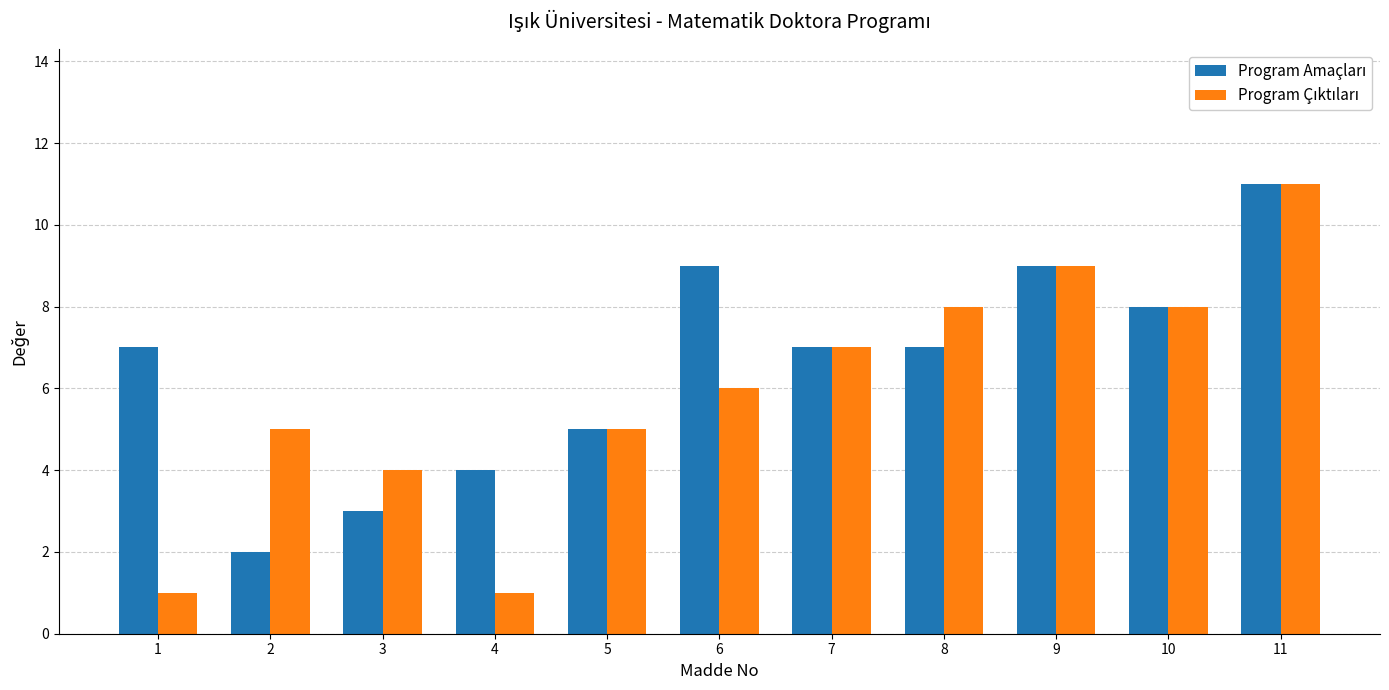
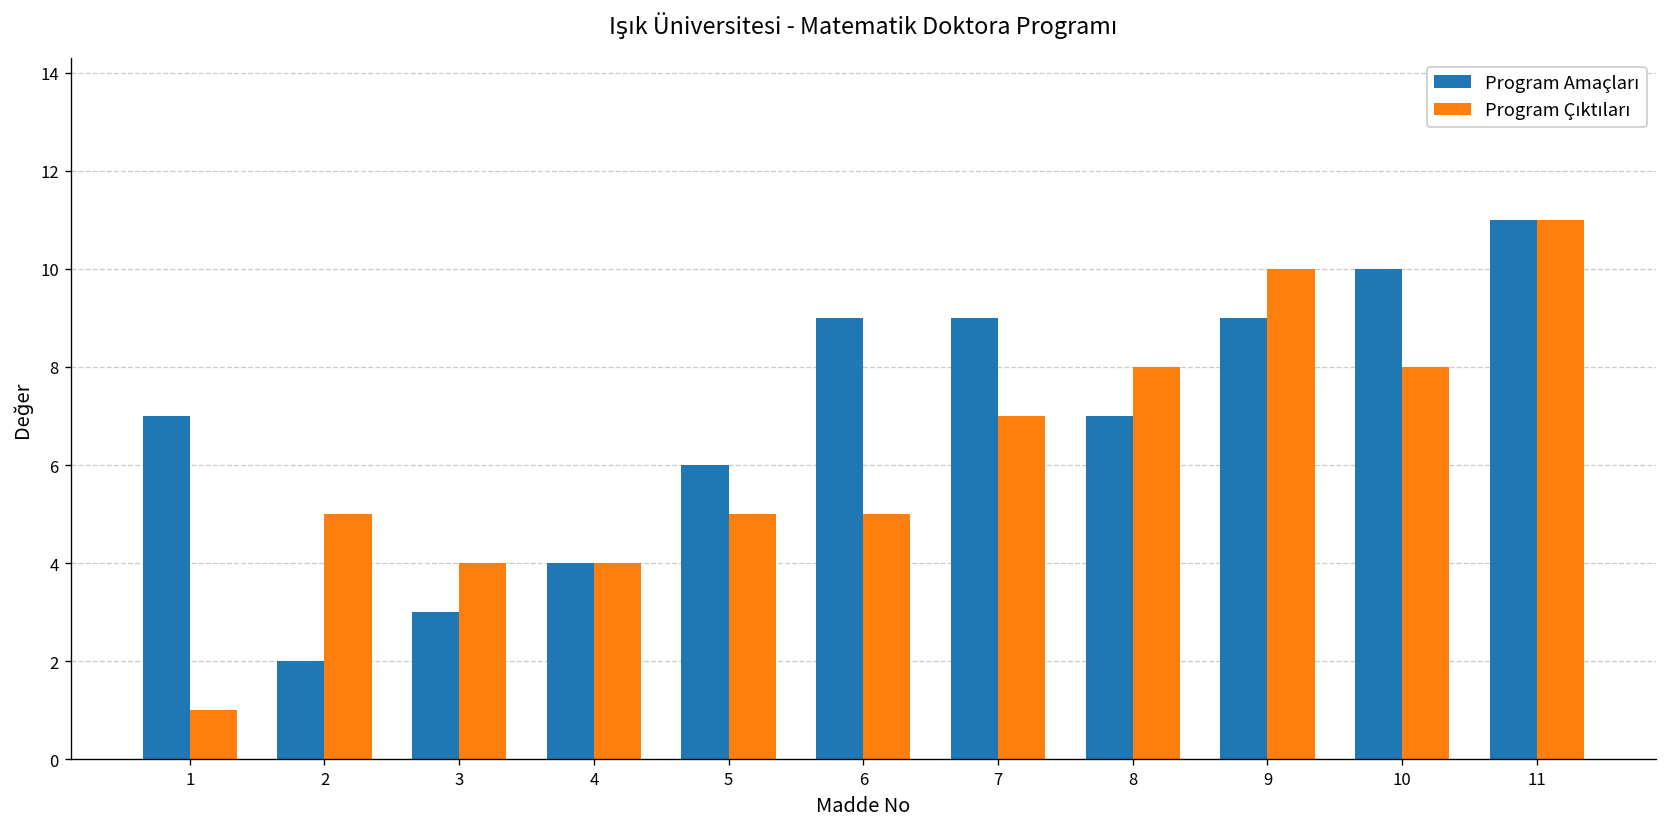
  {
    "Program Amaçları": {
      "1": 7,
      "2": 2,
      "3": 3,
      "4": 4,
-     "5": 5,
+     "5": 6,
      "6": 9,
-     "7": 7,
+     "7": 9,
      "8": 7,
      "9": 9,
-     "10": 8,
+     "10": 10,
      "11": 11
    },
    "Program Çıktıları": {
      "1": 1,
      "2": 5,
      "3": 4,
-     "4": 1,
+     "4": 4,
      "5": 5,
-     "6": 6,
+     "6": 5,
      "7": 7,
      "8": 8,
-     "9": 9,
+     "9": 10,
      "10": 8,
      "11": 11
    }
  }
